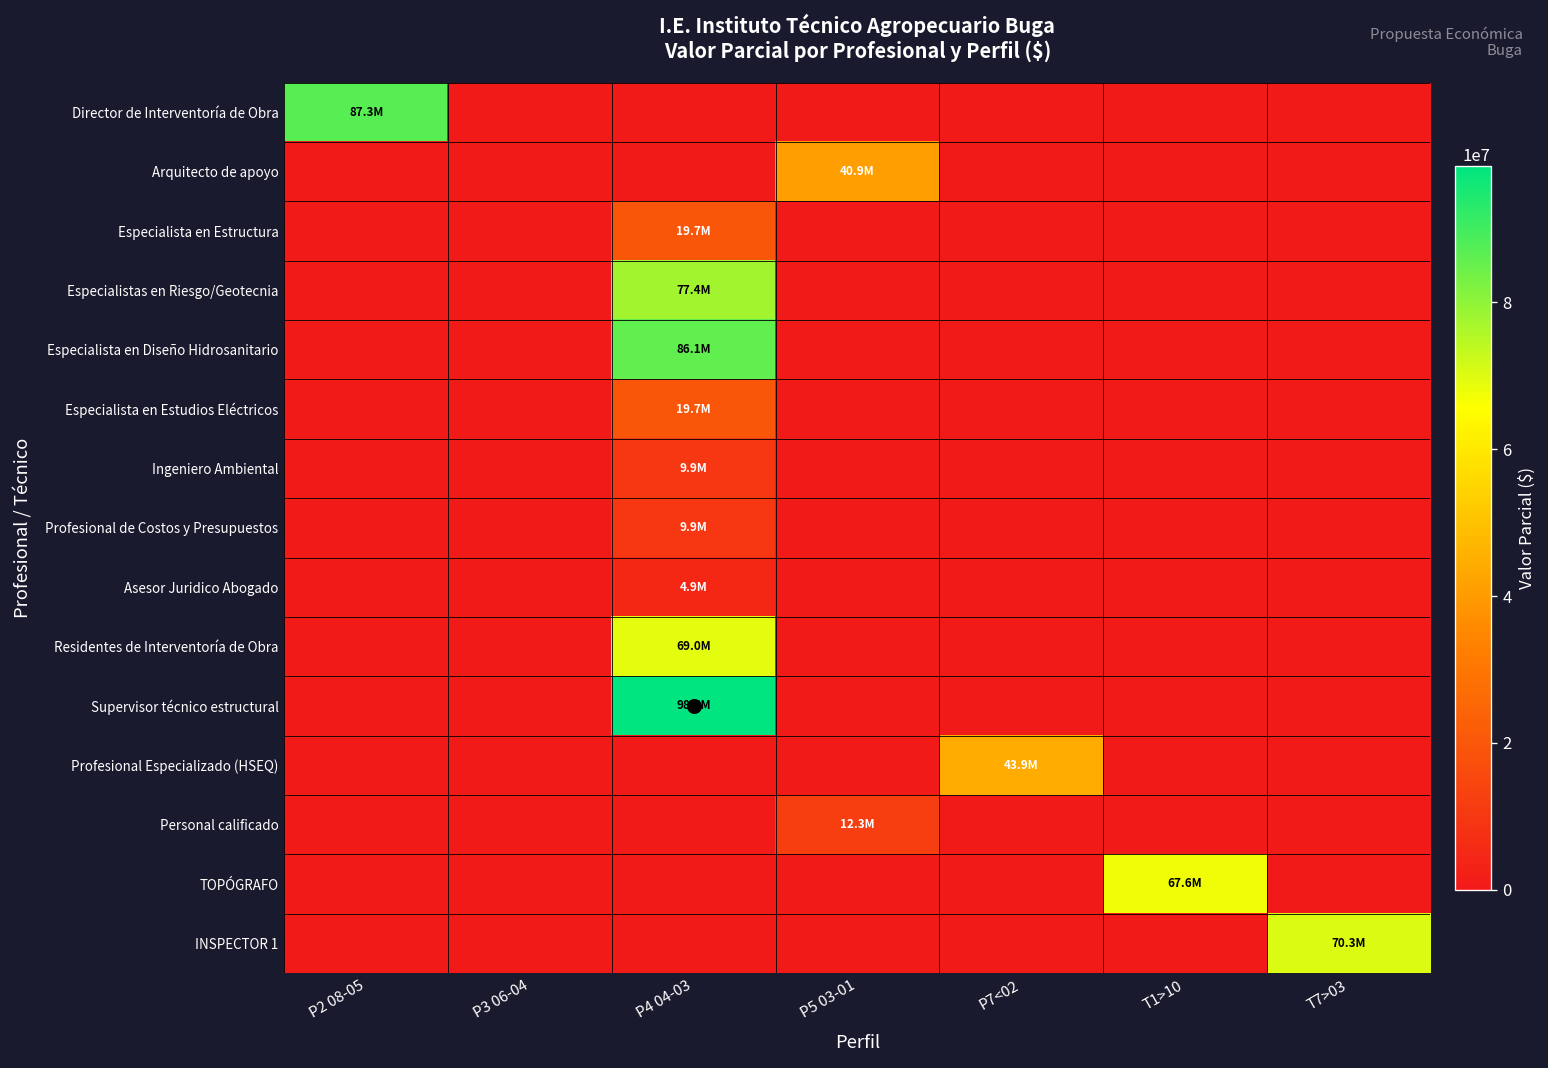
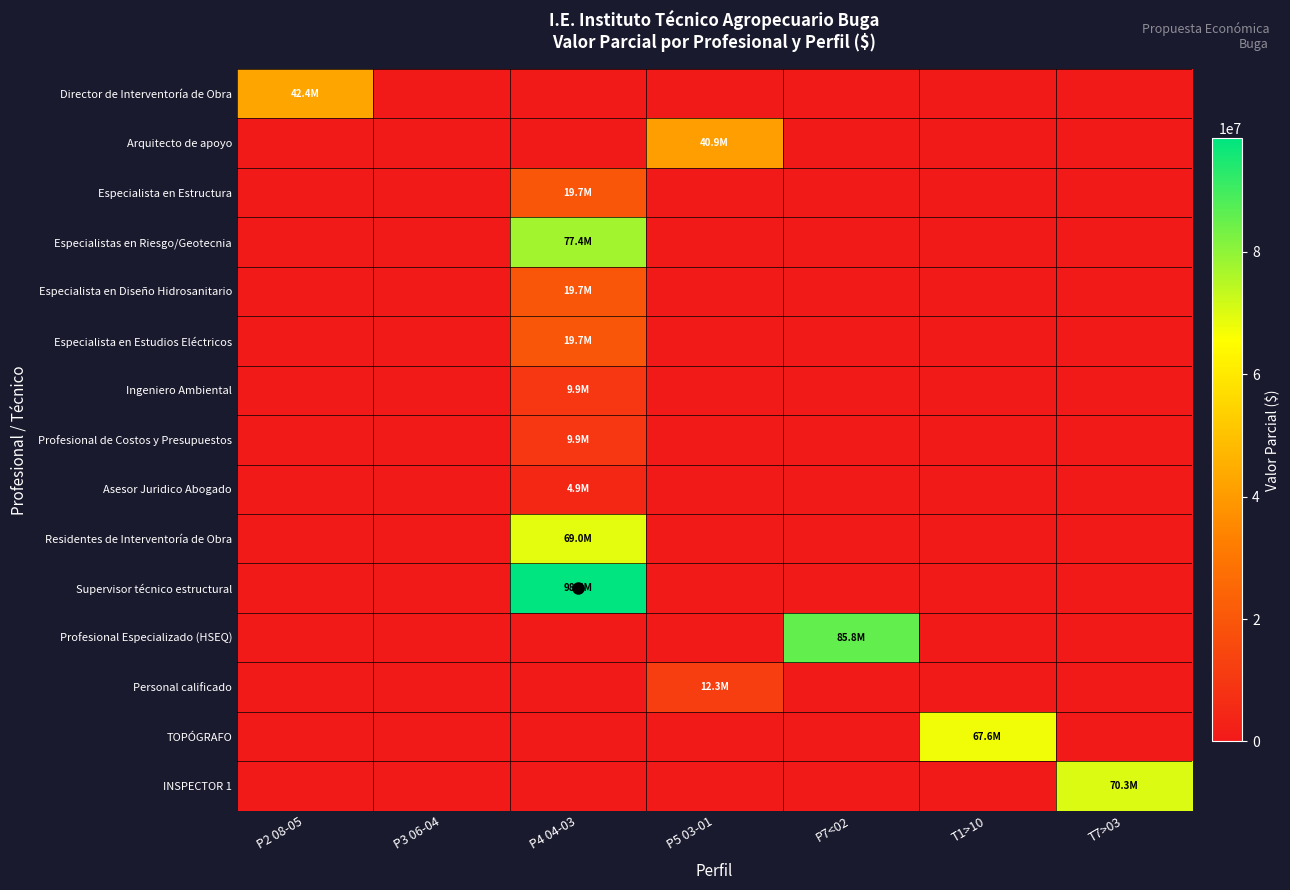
  {
    "Director de Interventoría de Obra": {
-     "P2 08-05": "87.3M"
+     "P2 08-05": "42.4M"
    },
    "Arquitecto de apoyo": {
      "P5 03-01": "40.9M"
    },
    "Especialista en Estructura": {
      "P4 04-03": "19.7M"
    },
    "Especialistas en Riesgo/Geotecnia": {
      "P4 04-03": "77.4M"
    },
    "Especialista en Diseño Hidrosanitario": {
-     "P4 04-03": "86.1M"
+     "P4 04-03": "19.7M"
    },
    "Especialista en Estudios Eléctricos": {
      "P4 04-03": "19.7M"
    },
    "Ingeniero Ambiental": {
      "P4 04-03": "9.9M"
    },
    "Profesional de Costos y Presupuestos": {
      "P4 04-03": "9.9M"
    },
    "Asesor Juridico Abogado": {
      "P4 04-03": "4.9M"
    },
    "Residentes de Interventoría de Obra": {
      "P4 04-03": "69.0M"
    },
    "Profesional Especializado (HSEQ)": {
-     "P7<02": "43.9M"
+     "P7<02": "85.8M"
    },
    "Personal calificado": {
      "P5 03-01": "12.3M"
    },
    "TOPÓGRAFO": {
      "T1>10": "67.6M"
    },
    "INSPECTOR 1": {
      "T7>03": "70.3M"
    }
  }
